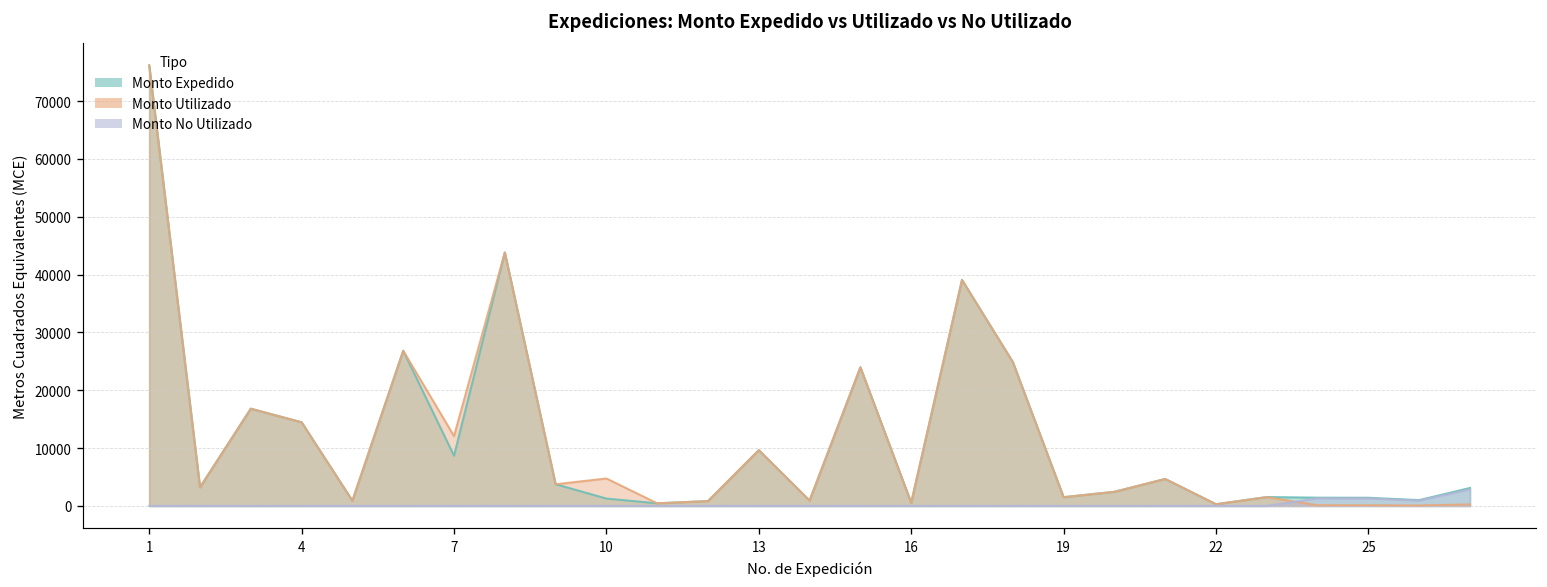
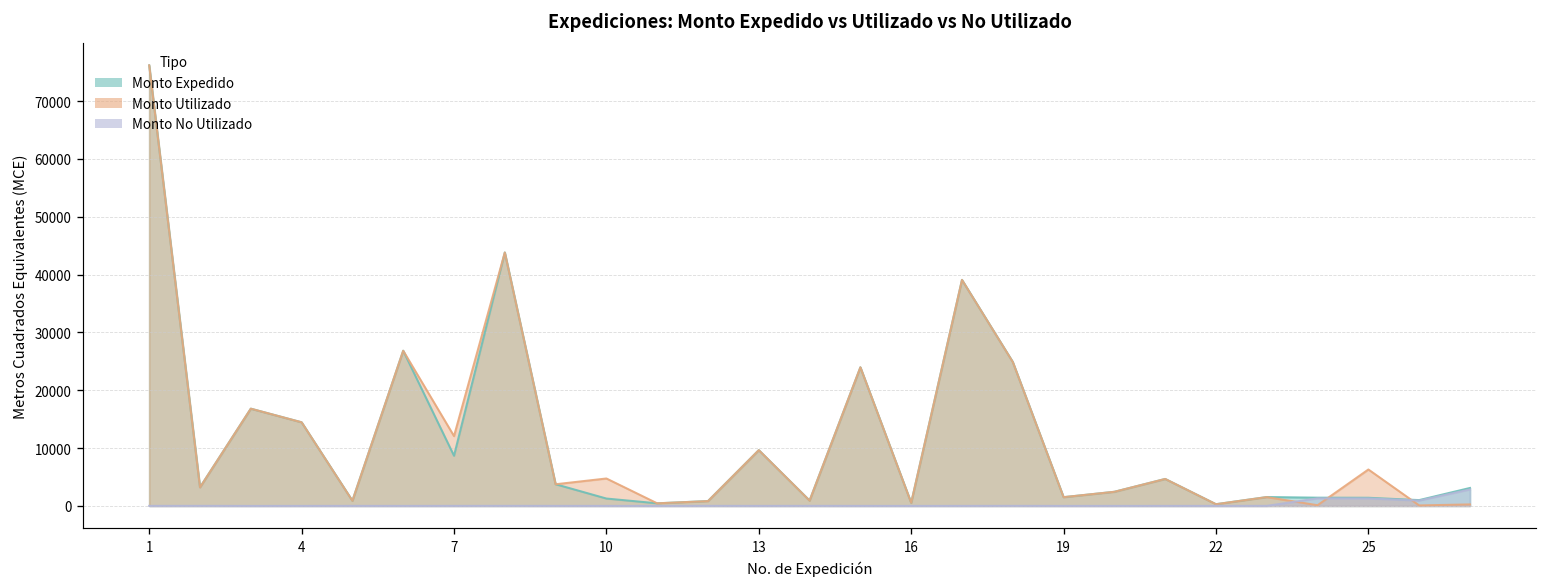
  {
    "Monto Utilizado": {
      "7": 12000,
      "10": 5000,
-     "25": 0
+     "25": 6000
    }
  }
